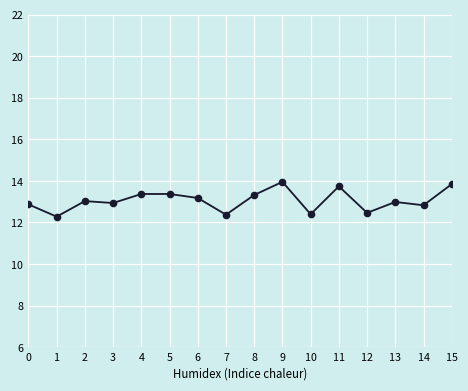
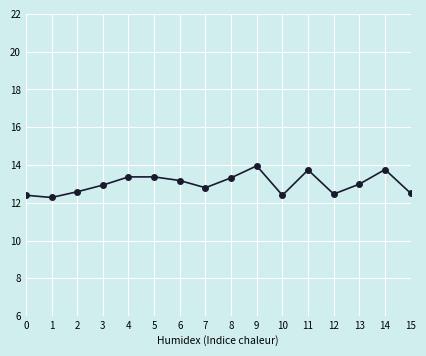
  {
-   "0": 12.9,
+   "0": 12.4,
    "1": 12.3,
-   "2": 13.0,
+   "2": 12.6,
    "3": 12.9,
    "4": 13.4,
    "5": 13.4,
    "6": 13.2,
-   "7": 12.4,
+   "7": 12.8,
    "8": 13.3,
    "9": 14.0,
    "10": 12.4,
    "11": 13.7,
    "12": 12.5,
    "13": 13.0,
-   "14": 12.8,
-   "15": 13.8
+   "14": 13.8,
+   "15": 12.5
  }
